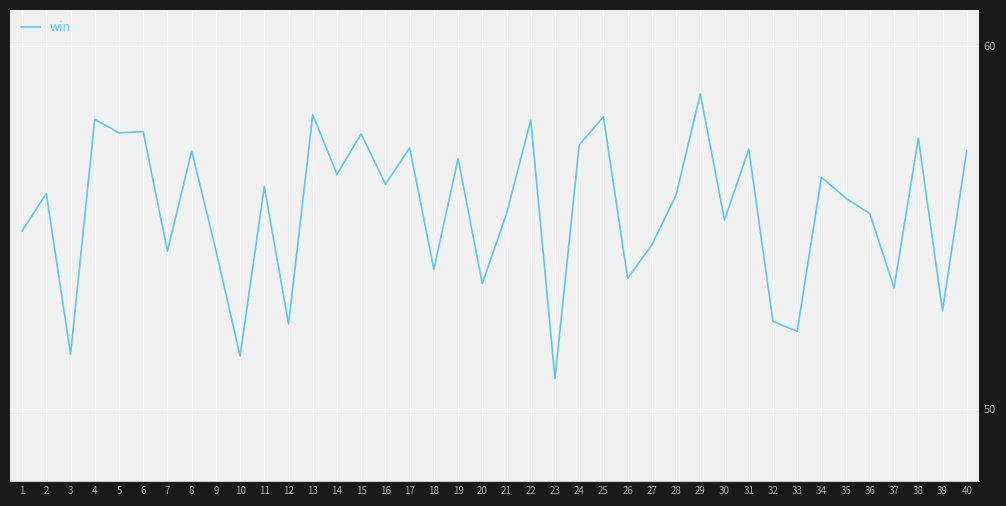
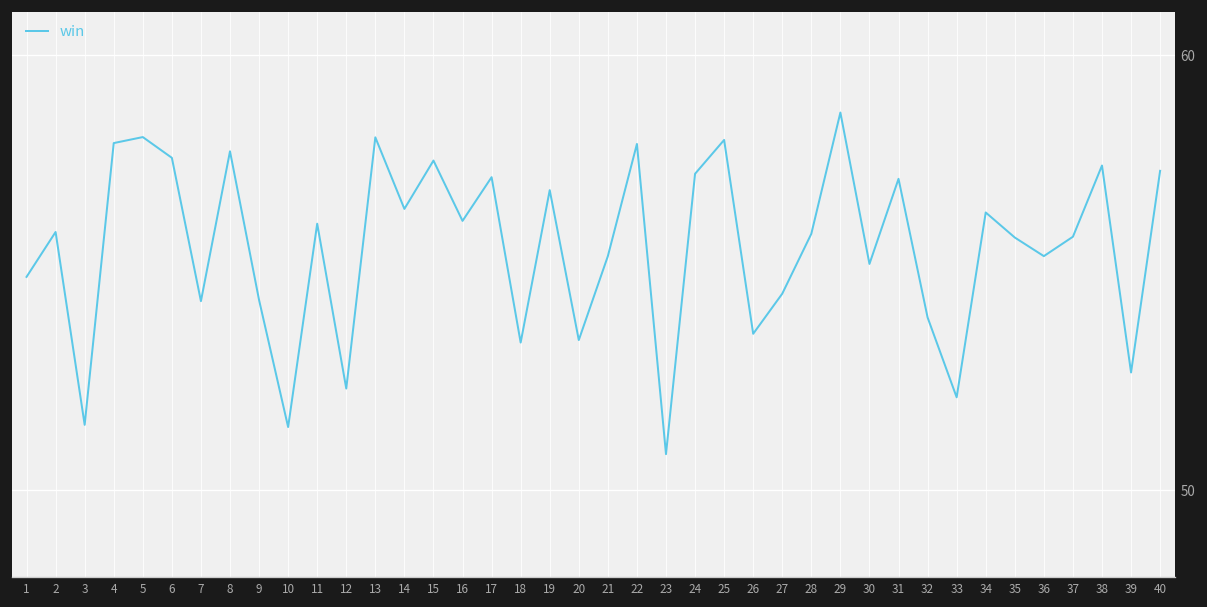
  {
    "1": 54.9,
    "2": 55.9,
    "3": 51.5,
    "4": 58.0,
-   "5": 57.6,
+   "5": 58.1,
    "6": 57.6,
    "7": 54.3,
-   "8": 57.1,
+   "8": 57.8,
    "9": 54.4,
    "10": 51.5,
    "11": 56.1,
    "12": 52.3,
    "13": 58.1,
    "14": 56.5,
    "15": 57.6,
    "16": 56.2,
    "17": 57.2,
-   "18": 53.8,
+   "18": 53.4,
    "19": 56.9,
    "20": 53.5,
    "21": 55.4,
    "22": 58.0,
    "23": 50.8,
    "24": 57.3,
    "25": 58.1,
    "26": 53.6,
    "27": 54.5,
    "28": 55.9,
    "29": 58.7,
    "30": 55.2,
    "31": 57.2,
-   "32": 52.4,
+   "32": 54.0,
    "33": 52.1,
    "34": 56.4,
    "35": 55.8,
    "36": 55.4,
-   "37": 53.3,
+   "37": 55.8,
    "38": 57.5,
    "39": 52.7,
-   "40": 57.1
+   "40": 57.3
  }
